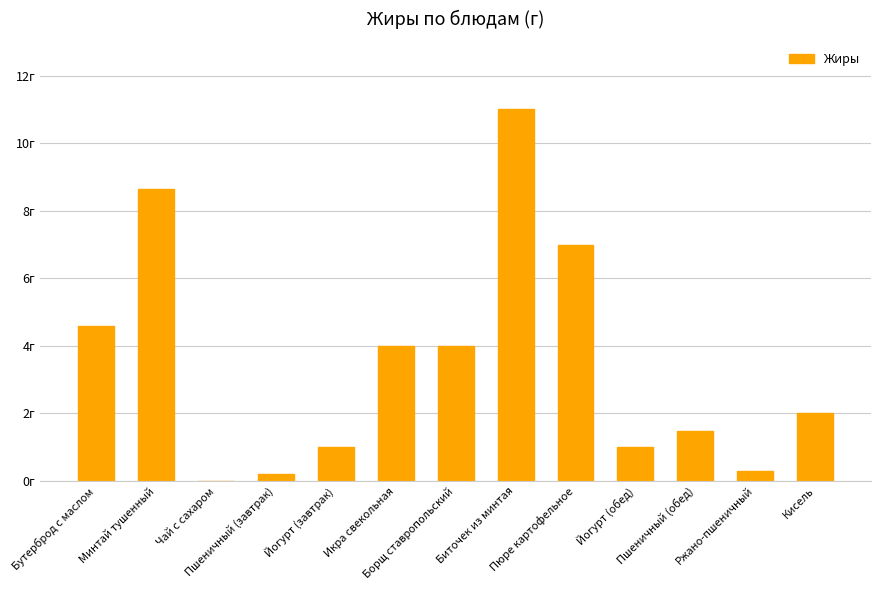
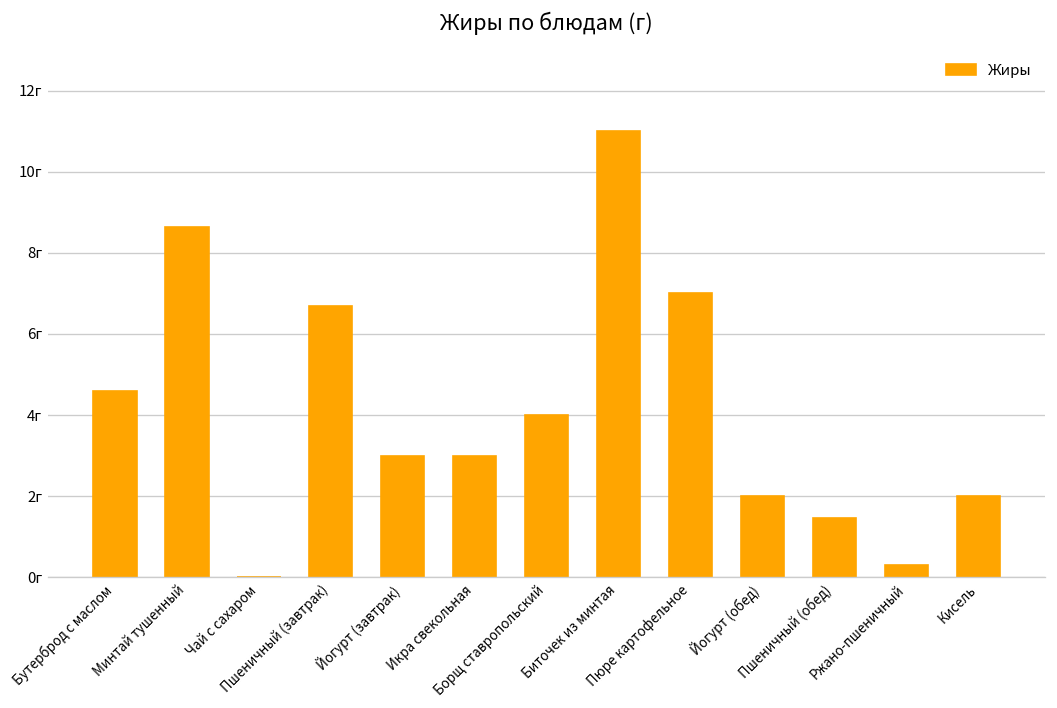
  {
    "Бутерброд с маслом": "4.6г",
    "Минтай тушенный": "8.6г",
    "Чай с сахаром": "0.0г",
-   "Пшеничный (завтрак)": "0.2г",
-   "Йогурт (завтрак)": "1г",
-   "Икра свекольная": "4г",
+   "Пшеничный (завтрак)": "6.7г",
+   "Йогурт (завтрак)": "3г",
+   "Икра свекольная": "3г",
    "Борщ ставропольский": "4.0г",
    "Биточек из минтая": "11.0г",
    "Пюре картофельное": "7.0г",
-   "Йогурт (обед)": "1г",
+   "Йогурт (обед)": "2г",
    "Пшеничный (обед)": "1.5г",
    "Ржано-пшеничный": "0.3г",
    "Кисель": "2.0г"
  }
